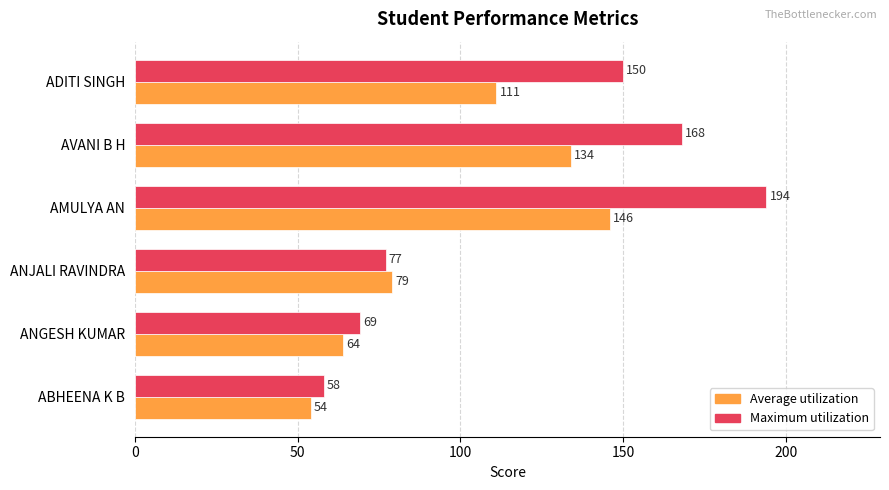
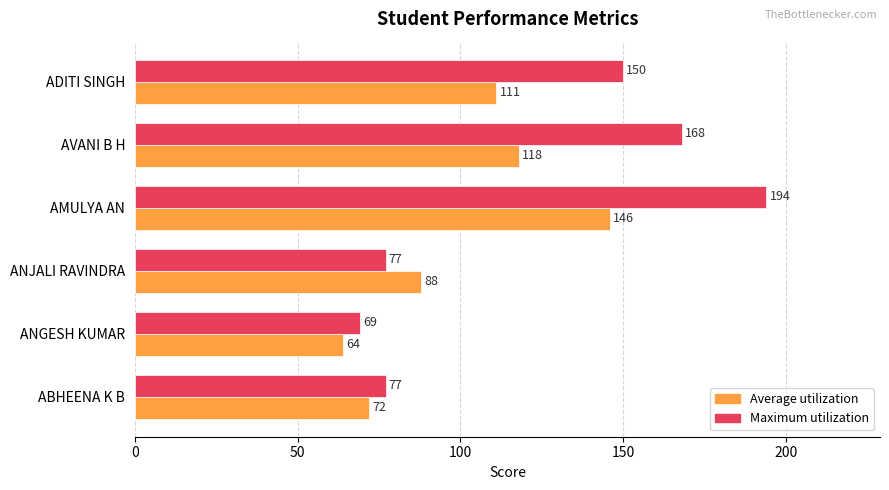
  {
    "Average utilization": {
      "ADITI SINGH": 111,
-     "AVANI B H": 134,
+     "AVANI B H": 118,
      "AMULYA AN": 146,
-     "ANJALI RAVINDRA": 79,
+     "ANJALI RAVINDRA": 88,
      "ANGESH KUMAR": 64,
-     "ABHEENA K B": 54
+     "ABHEENA K B": 72
    },
    "Maximum utilization": {
      "ADITI SINGH": 150,
      "AVANI B H": 168,
      "AMULYA AN": 194,
      "ANJALI RAVINDRA": 77,
      "ANGESH KUMAR": 69,
-     "ABHEENA K B": 58
+     "ABHEENA K B": 77
    }
  }
